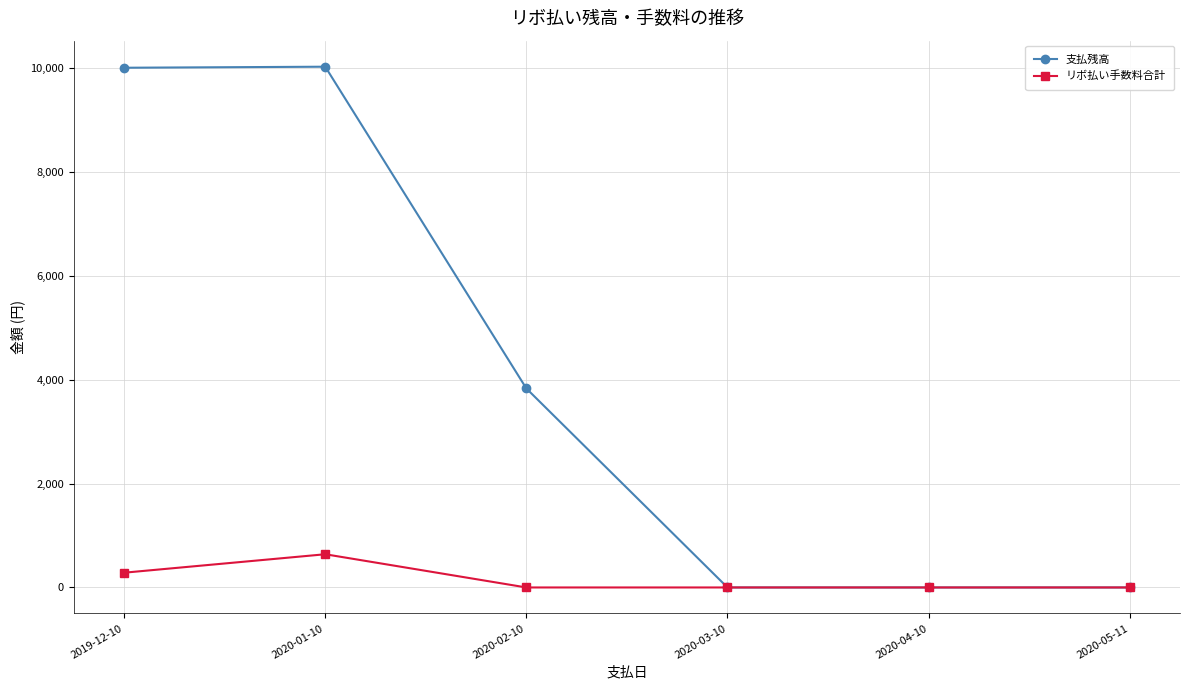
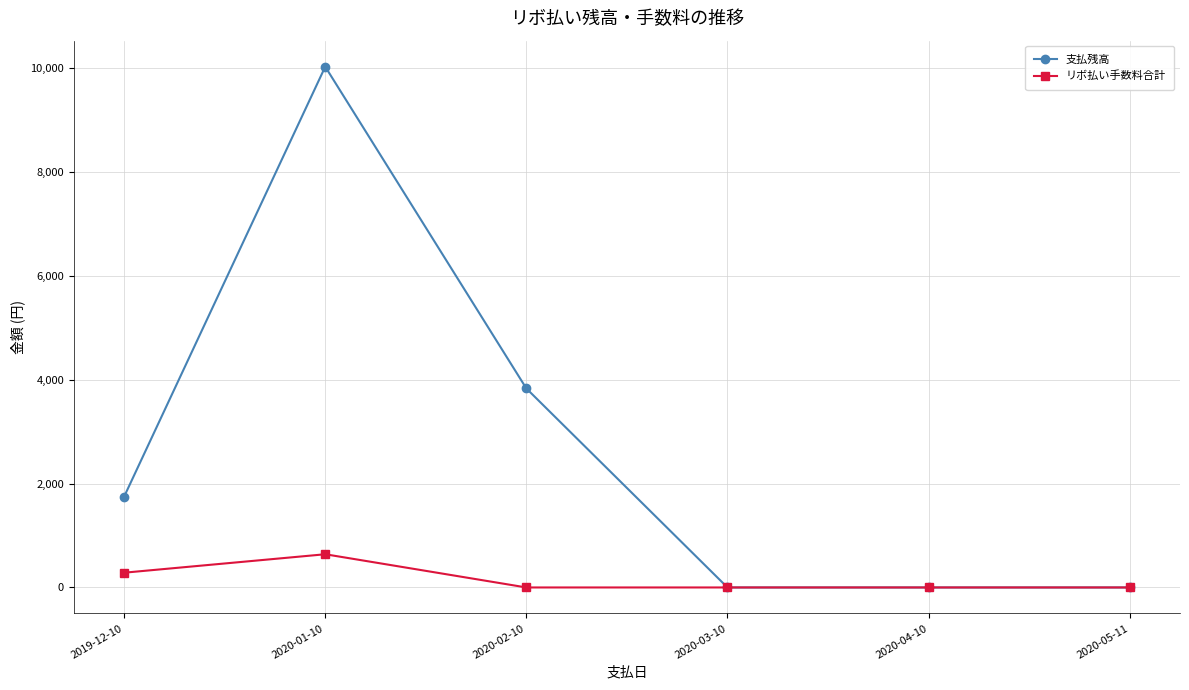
  {
    "支払残高": {
-     "2019-12-10": "10,000",
+     "2019-12-10": "1,700",
      "2020-01-10": "10,000",
      "2020-02-10": "3,800"
    },
    "リボ払い手数料合計": {
      "2019-12-10": "300",
      "2020-01-10": "600",
      "2020-02-10": "0"
    }
  }
